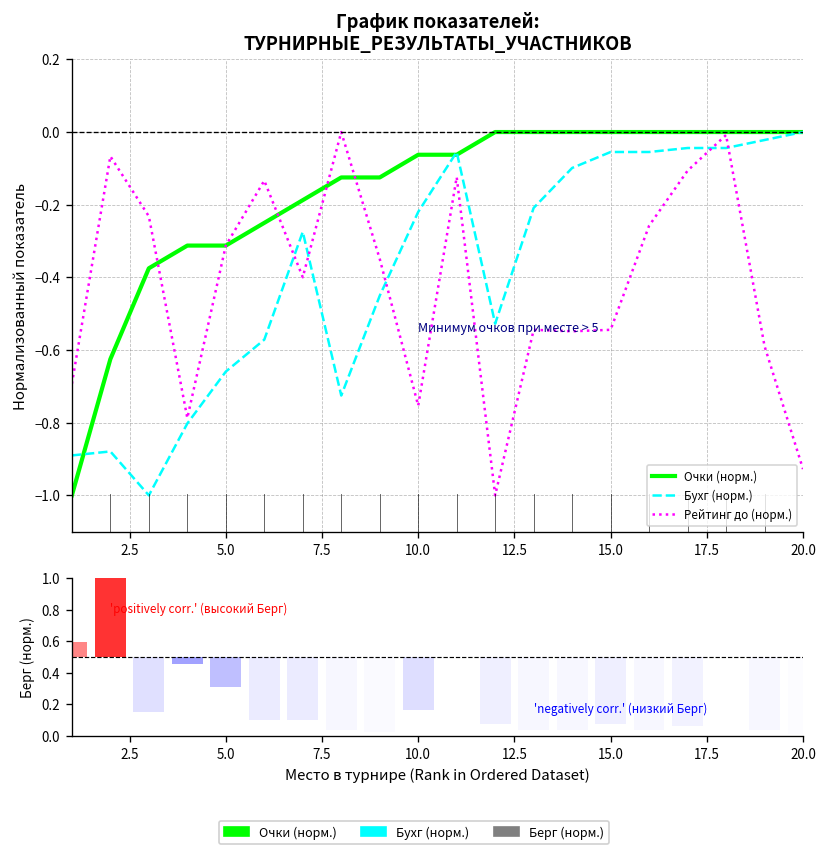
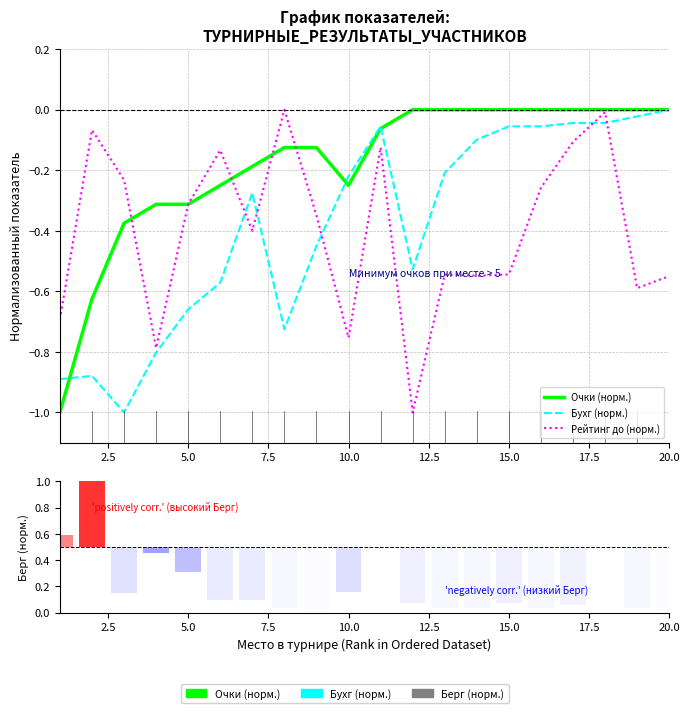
  {
    "График показателей: ТУРНИРНЫЕ_РЕЗУЛЬТАТЫ_УЧАСТНИКОВ": {
      "Очки (норм.)": {
-       "10.0": -0.06,
+       "10.0": -0.25,
        "15.0": 0.00
      },
      "Бухг (норм.)": {
        "5.0": -0.66,
        "10.0": -0.22,
        "15.0": -0.05
      },
      "Рейтинг до (норм.)": {
        "10.0": -0.75,
        "15.0": -0.54,
-       "20.0": -0.93
+       "20.0": -0.55
      }
    }
  }
